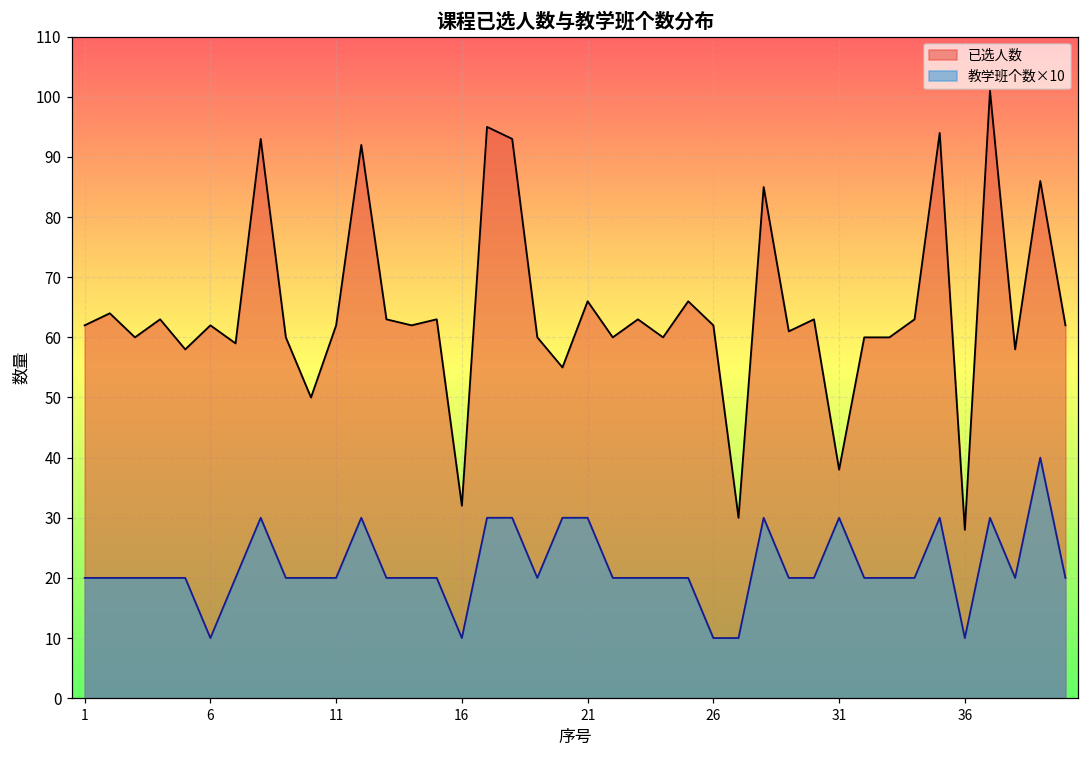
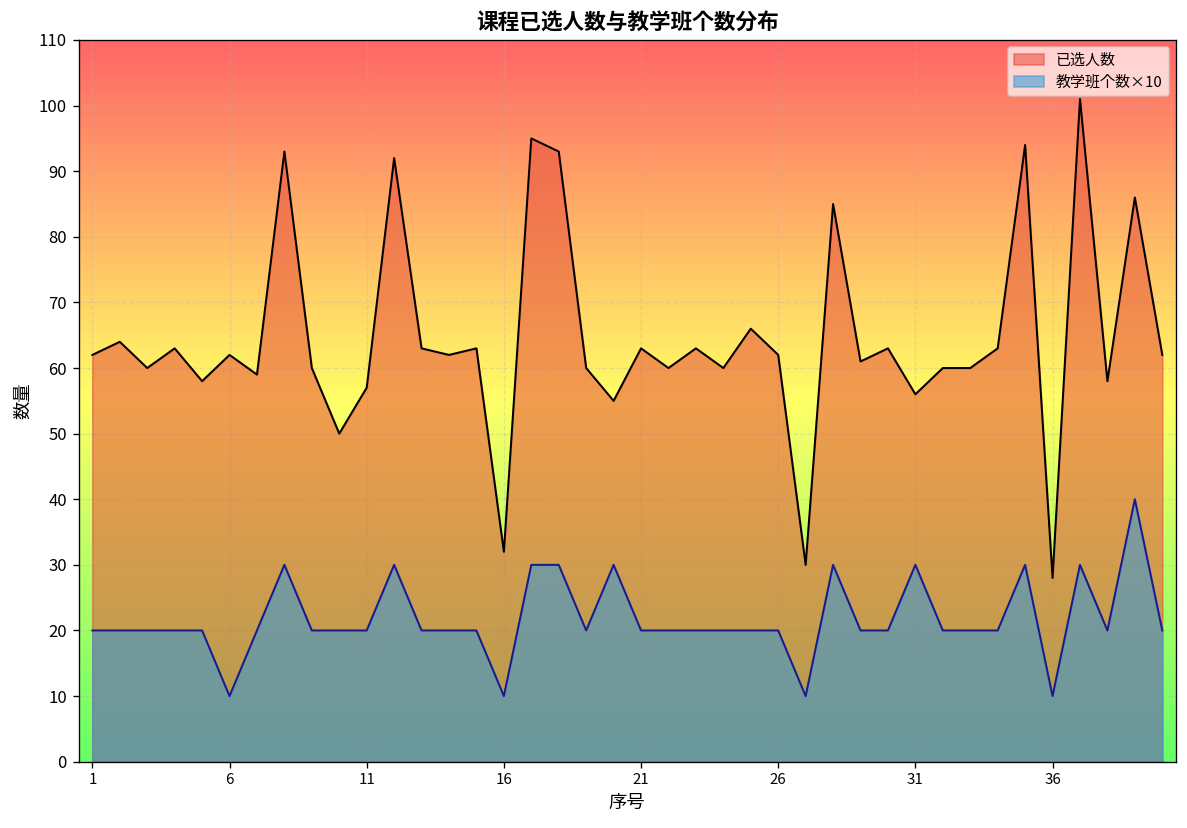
  {
    "已选人数": {
      "1": 62,
      "6": 62,
-     "11": 62,
+     "11": 57,
      "16": 32,
-     "21": 66,
+     "21": 63,
      "26": 62,
-     "31": 38,
+     "31": 56,
      "36": 28
    },
    "教学班个数×10": {
      "1": 20,
      "6": 10,
      "11": 20,
      "16": 10,
-     "21": 30,
-     "26": 10,
+     "21": 20,
+     "26": 20,
      "31": 30,
      "36": 10
    }
  }
